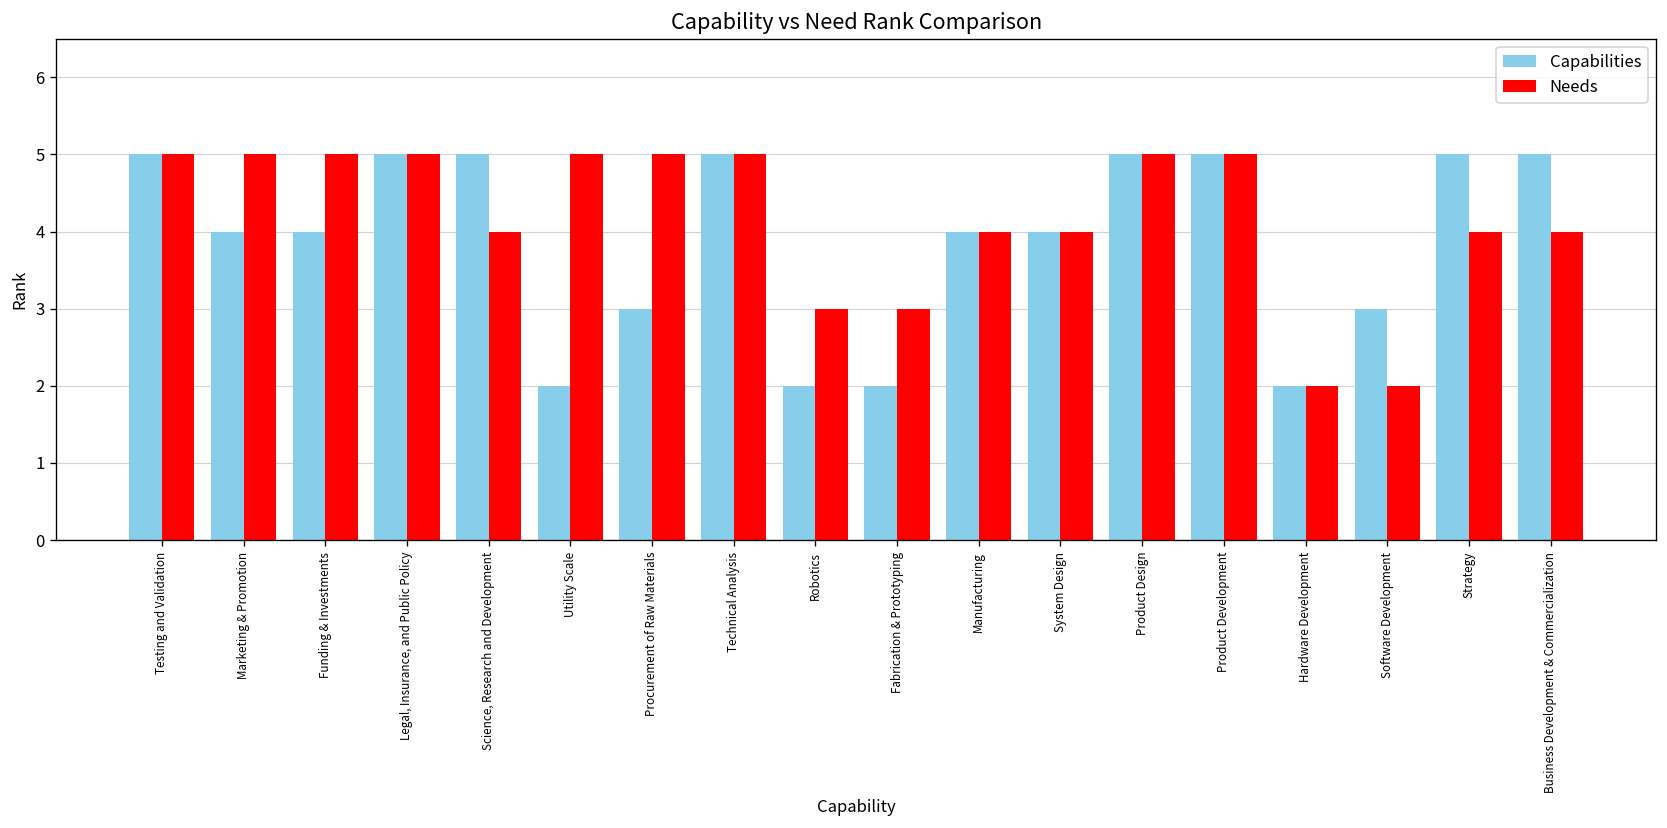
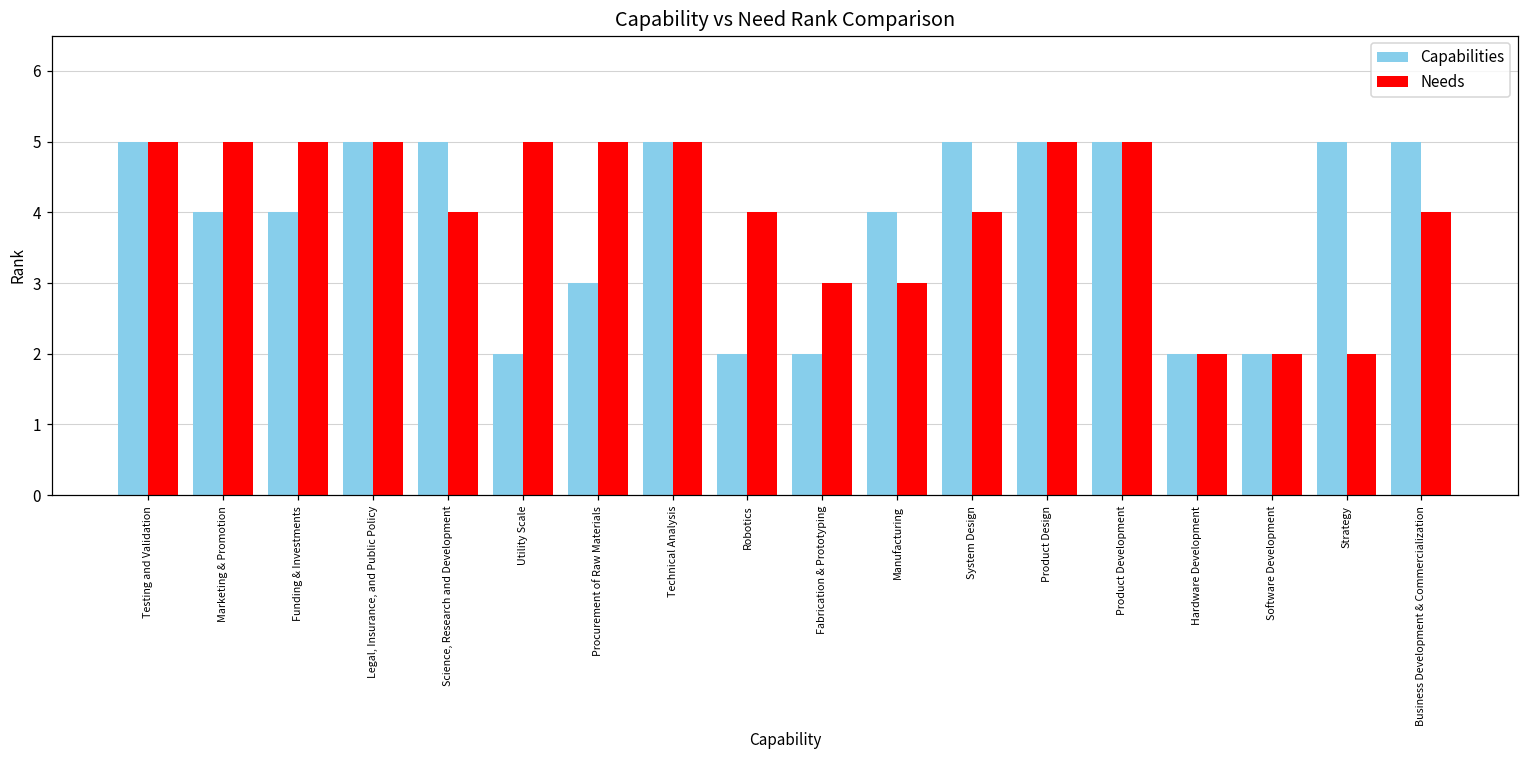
  {
    "Capabilities": {
      "Testing and Validation": 5,
      "Marketing & Promotion": 4,
      "Funding & Investments": 4,
      "Legal, Insurance, and Public Policy": 5,
      "Science, Research and Development": 5,
      "Utility Scale": 2,
      "Procurement of Raw Materials": 3,
      "Technical Analysis": 5,
      "Robotics": 2,
      "Fabrication & Prototyping": 2,
      "Manufacturing": 4,
-     "System Design": 4,
+     "System Design": 5,
      "Product Design": 5,
      "Product Development": 5,
      "Hardware Development": 2,
-     "Software Development": 3,
+     "Software Development": 2,
      "Strategy": 5,
      "Business Development & Commercialization": 5
    },
    "Needs": {
      "Testing and Validation": 5,
      "Marketing & Promotion": 5,
      "Funding & Investments": 5,
      "Legal, Insurance, and Public Policy": 5,
      "Science, Research and Development": 4,
      "Utility Scale": 5,
      "Procurement of Raw Materials": 5,
      "Technical Analysis": 5,
-     "Robotics": 3,
+     "Robotics": 4,
      "Fabrication & Prototyping": 3,
-     "Manufacturing": 4,
+     "Manufacturing": 3,
      "System Design": 4,
      "Product Design": 5,
      "Product Development": 5,
      "Hardware Development": 2,
      "Software Development": 2,
-     "Strategy": 4,
+     "Strategy": 2,
      "Business Development & Commercialization": 4
    }
  }
